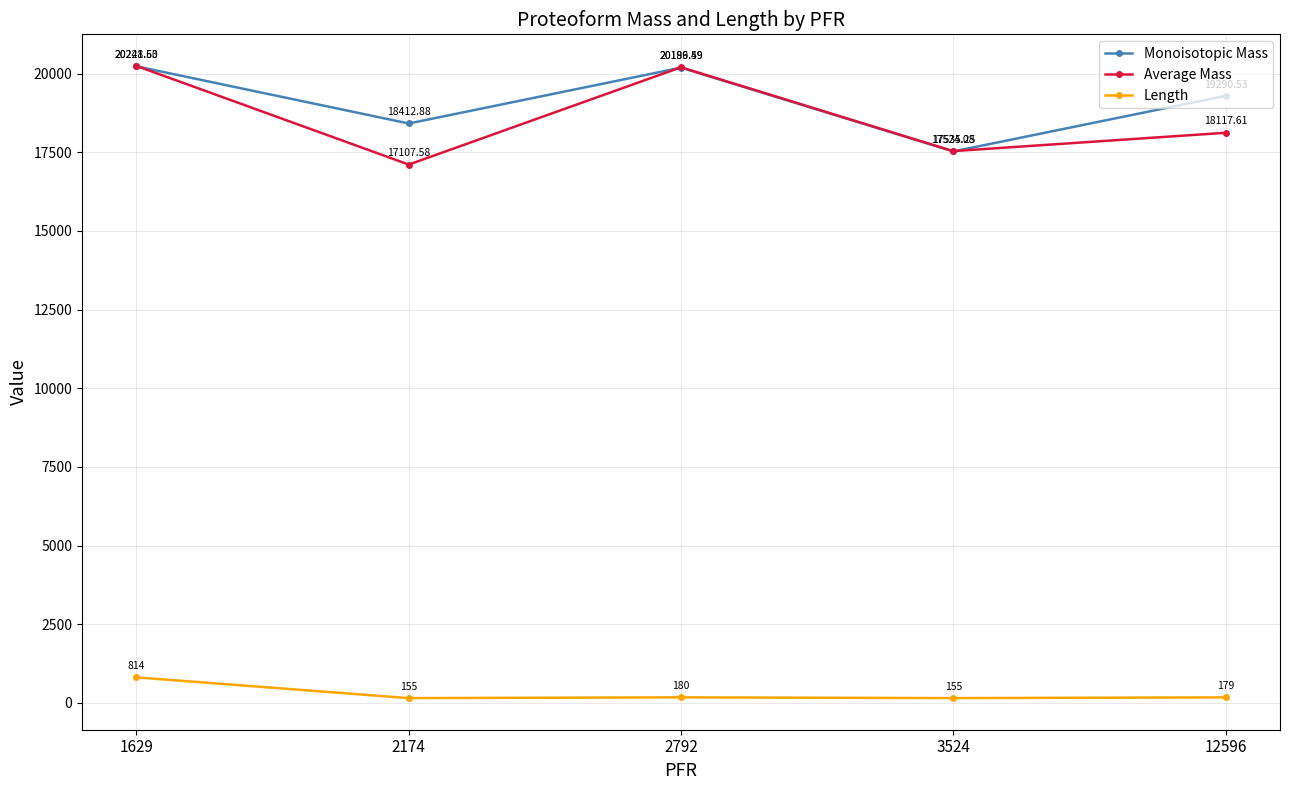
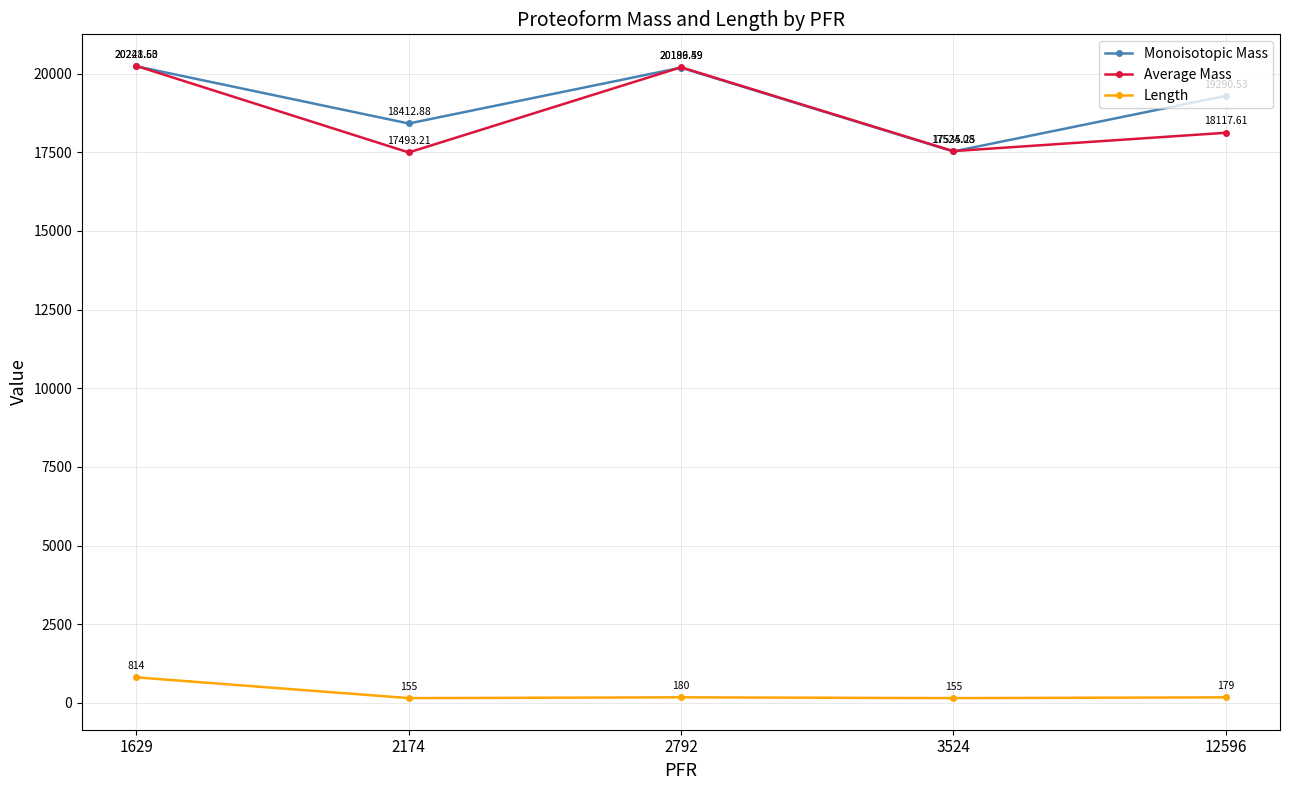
  {
    "Monoisotopic Mass": {
      "2174": 18412.88
    },
    "Average Mass": {
-     "2174": 17107.58,
+     "2174": 17493.21,
      "12596": 18117.61
    },
    "Length": {
      "1629": 814,
      "2174": 155,
      "2792": 180,
      "3524": 155,
      "12596": 179
    }
  }
